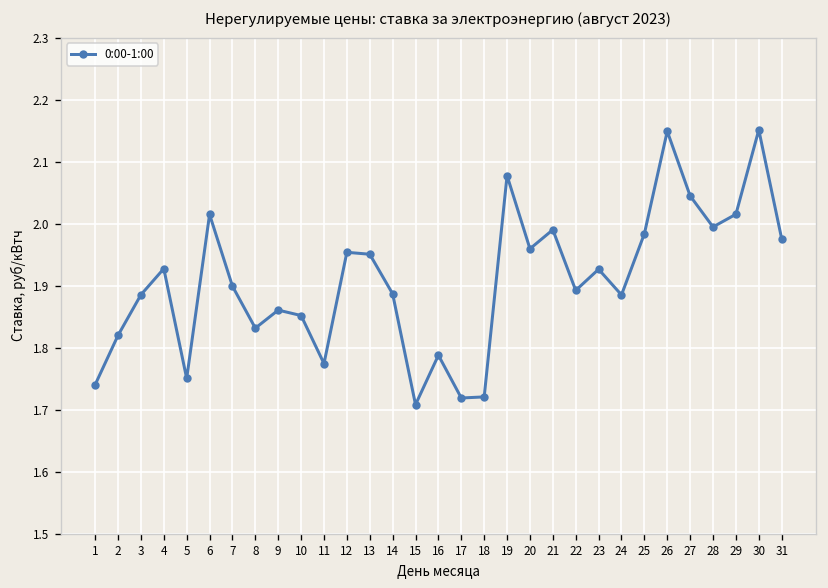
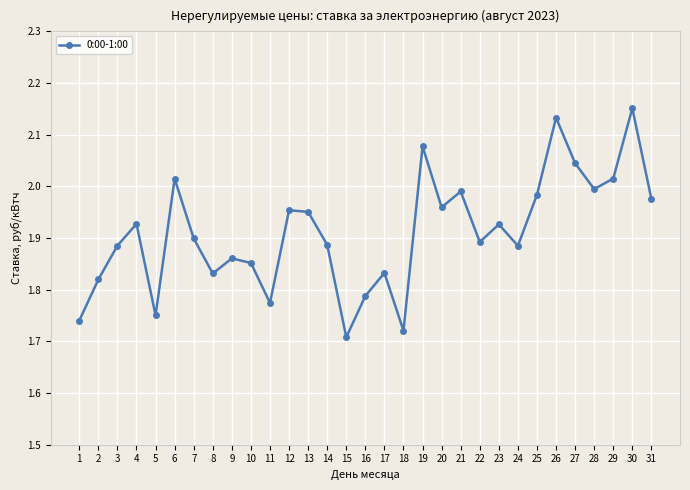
  {
    "1": 1.74,
    "2": 1.82,
    "3": 1.89,
    "4": 1.93,
    "5": 1.75,
    "6": 2.01,
    "7": 1.90,
    "8": 1.83,
    "9": 1.86,
    "10": 1.85,
    "11": 1.77,
    "12": 1.95,
    "13": 1.95,
    "14": 1.89,
    "15": 1.71,
    "16": 1.79,
-   "17": 1.72,
+   "17": 1.83,
    "18": 1.72,
    "19": 2.08,
    "20": 1.96,
    "21": 1.99,
    "22": 1.89,
    "23": 1.93,
    "24": 1.88,
    "25": 1.98,
-   "26": 2.15,
+   "26": 2.13,
    "27": 2.04,
    "28": 1.99,
    "29": 2.02,
    "30": 2.15,
    "31": 1.98
  }
